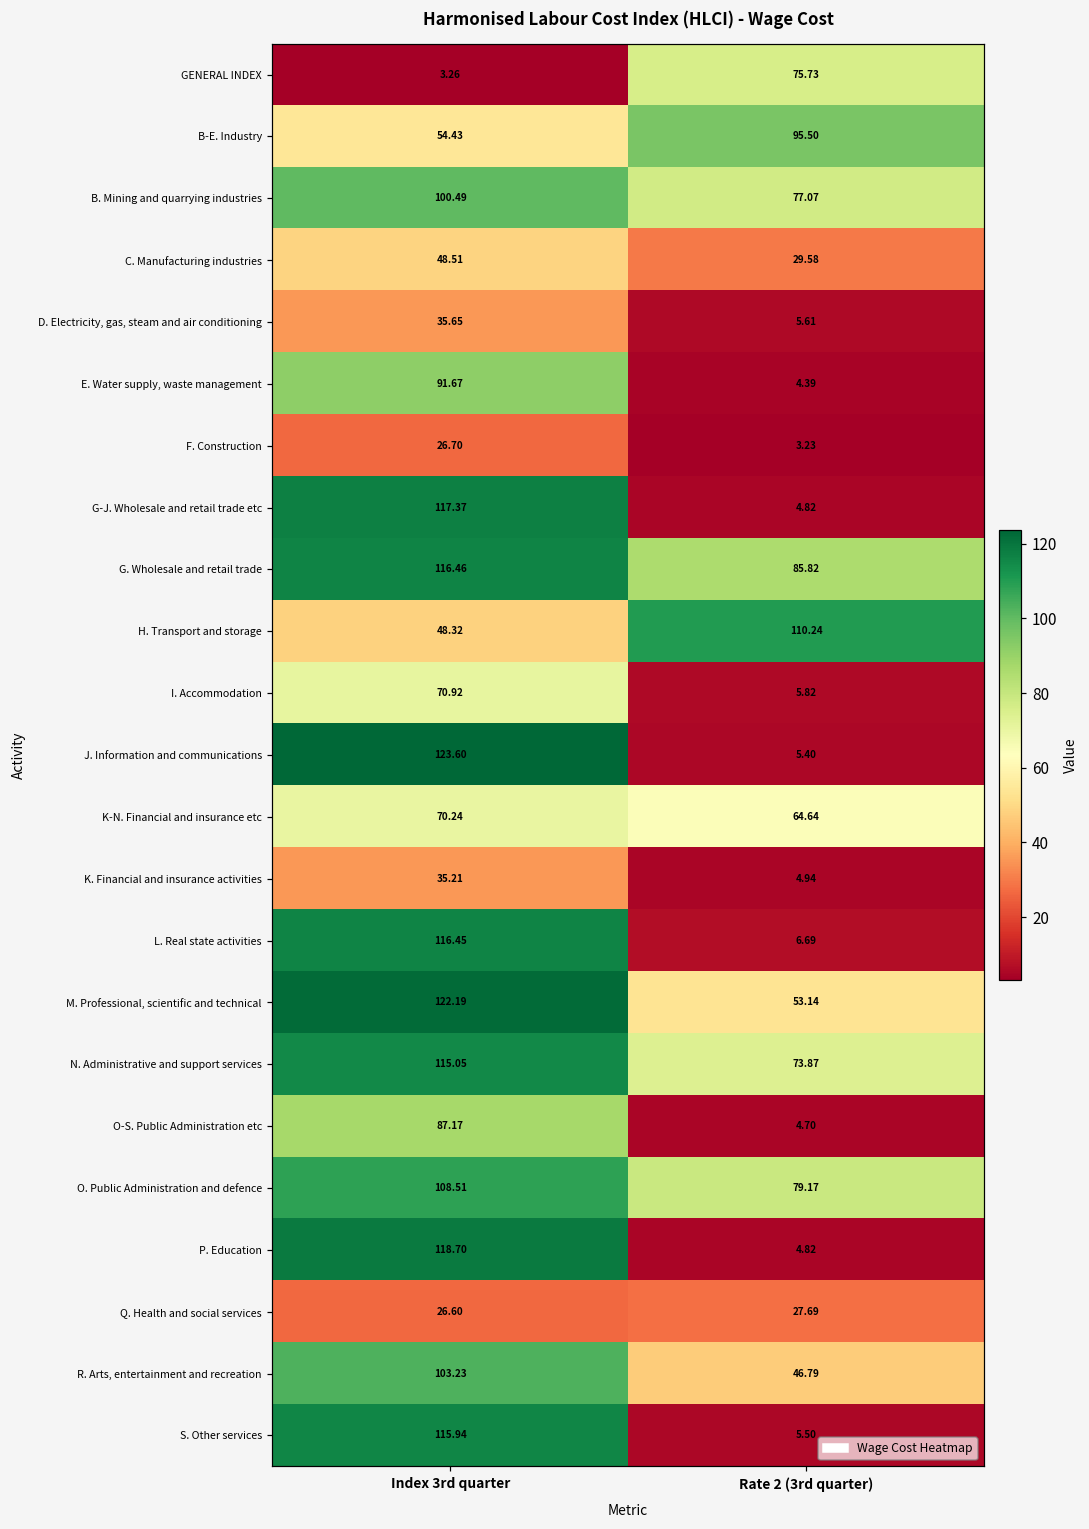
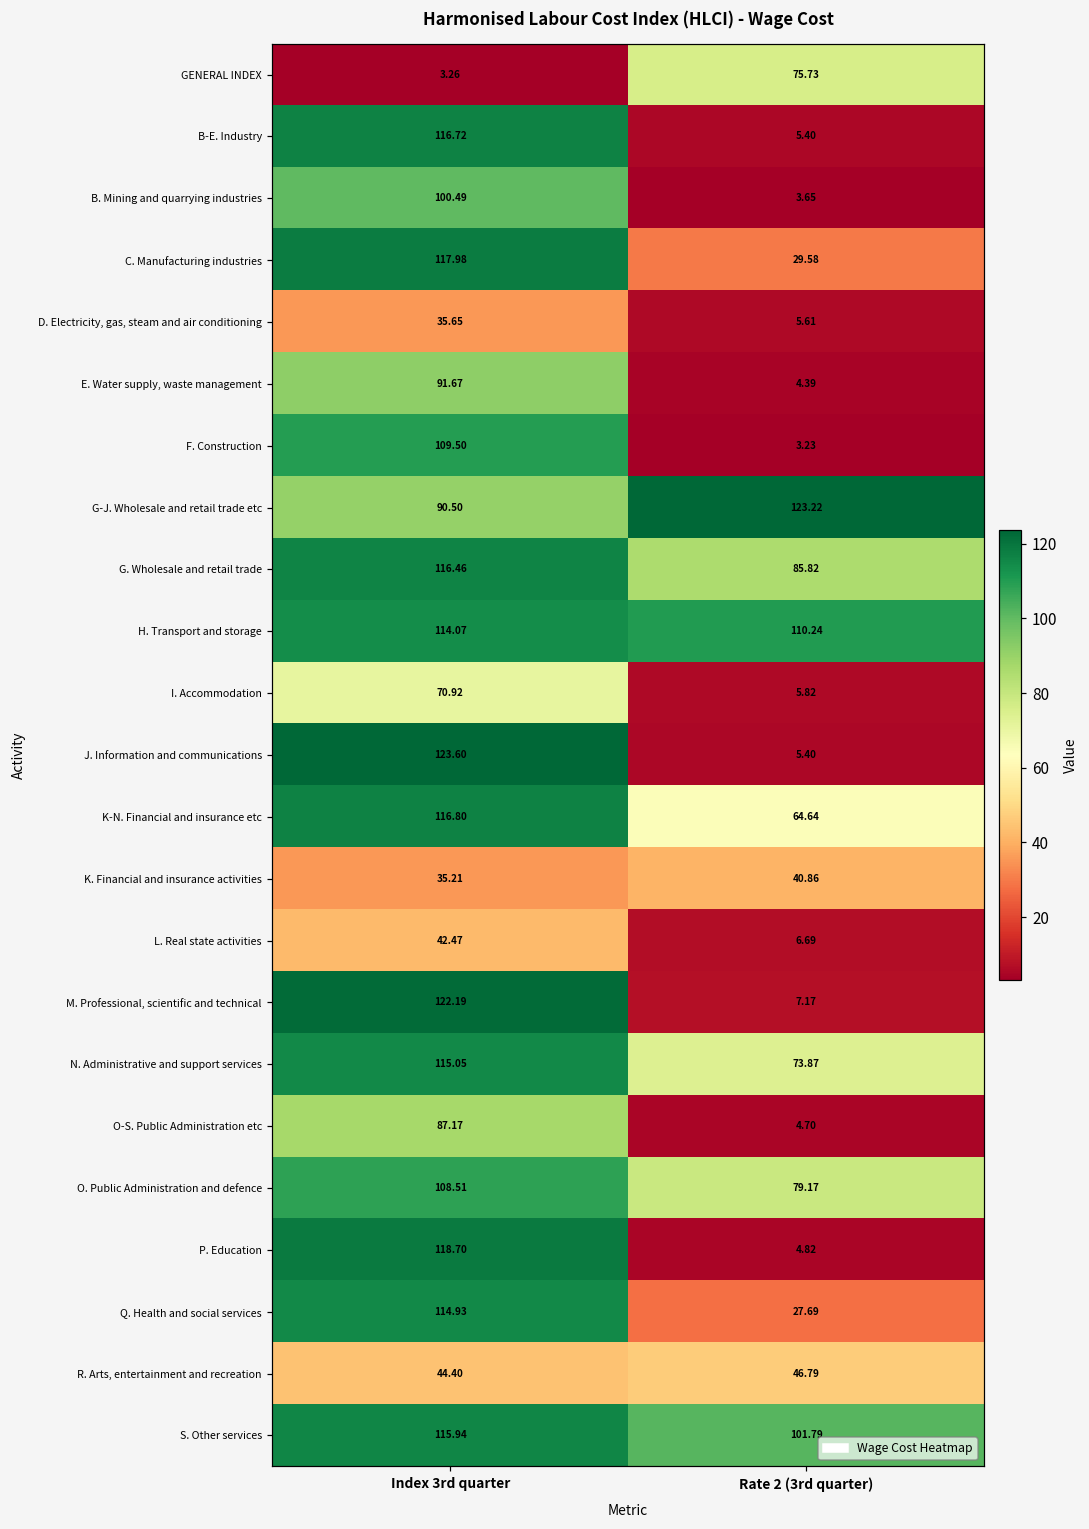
  {
    "GENERAL INDEX": {
      "Index 3rd quarter": 3.26,
      "Rate 2 (3rd quarter)": 75.73
    },
    "B-E. Industry": {
-     "Index 3rd quarter": 54.43,
-     "Rate 2 (3rd quarter)": 95.50
+     "Index 3rd quarter": 116.72,
+     "Rate 2 (3rd quarter)": 5.40
    },
    "B. Mining and quarrying industries": {
      "Index 3rd quarter": 100.49,
-     "Rate 2 (3rd quarter)": 77.07
+     "Rate 2 (3rd quarter)": 3.65
    },
    "C. Manufacturing industries": {
-     "Index 3rd quarter": 48.51,
+     "Index 3rd quarter": 117.98,
      "Rate 2 (3rd quarter)": 29.58
    },
    "D. Electricity, gas, steam and air conditioning": {
      "Index 3rd quarter": 35.65,
      "Rate 2 (3rd quarter)": 5.61
    },
    "E. Water supply, waste management": {
      "Index 3rd quarter": 91.67,
      "Rate 2 (3rd quarter)": 4.39
    },
    "F. Construction": {
-     "Index 3rd quarter": 26.70,
+     "Index 3rd quarter": 109.50,
      "Rate 2 (3rd quarter)": 3.23
    },
    "G-J. Wholesale and retail trade etc": {
-     "Index 3rd quarter": 117.37,
-     "Rate 2 (3rd quarter)": 4.82
+     "Index 3rd quarter": 90.50,
+     "Rate 2 (3rd quarter)": 123.22
    },
    "G. Wholesale and retail trade": {
      "Index 3rd quarter": 116.46,
      "Rate 2 (3rd quarter)": 85.82
    },
    "H. Transport and storage": {
-     "Index 3rd quarter": 48.32,
+     "Index 3rd quarter": 114.07,
      "Rate 2 (3rd quarter)": 110.24
    },
    "I. Accommodation": {
      "Index 3rd quarter": 70.92,
      "Rate 2 (3rd quarter)": 5.82
    },
    "J. Information and communications": {
      "Index 3rd quarter": 123.60,
      "Rate 2 (3rd quarter)": 5.40
    },
    "K-N. Financial and insurance etc": {
-     "Index 3rd quarter": 70.24,
+     "Index 3rd quarter": 116.80,
      "Rate 2 (3rd quarter)": 64.64
    },
    "K. Financial and insurance activities": {
      "Index 3rd quarter": 35.21,
-     "Rate 2 (3rd quarter)": 4.94
+     "Rate 2 (3rd quarter)": 40.86
    },
    "L. Real state activities": {
-     "Index 3rd quarter": 116.45,
+     "Index 3rd quarter": 42.47,
      "Rate 2 (3rd quarter)": 6.69
    },
    "M. Professional, scientific and technical": {
      "Index 3rd quarter": 122.19,
-     "Rate 2 (3rd quarter)": 53.14
+     "Rate 2 (3rd quarter)": 7.17
    },
    "N. Administrative and support services": {
      "Index 3rd quarter": 115.05,
      "Rate 2 (3rd quarter)": 73.87
    },
    "O-S. Public Administration etc": {
      "Index 3rd quarter": 87.17,
      "Rate 2 (3rd quarter)": 4.70
    },
    "O. Public Administration and defence": {
      "Index 3rd quarter": 108.51,
      "Rate 2 (3rd quarter)": 79.17
    },
    "P. Education": {
      "Index 3rd quarter": 118.70,
      "Rate 2 (3rd quarter)": 4.82
    },
    "Q. Health and social services": {
-     "Index 3rd quarter": 26.60,
+     "Index 3rd quarter": 114.93,
      "Rate 2 (3rd quarter)": 27.69
    },
    "R. Arts, entertainment and recreation": {
-     "Index 3rd quarter": 103.23,
+     "Index 3rd quarter": 44.40,
      "Rate 2 (3rd quarter)": 46.79
    },
    "S. Other services": {
      "Index 3rd quarter": 115.94,
-     "Rate 2 (3rd quarter)": 5.50
+     "Rate 2 (3rd quarter)": 101.79
    }
  }
